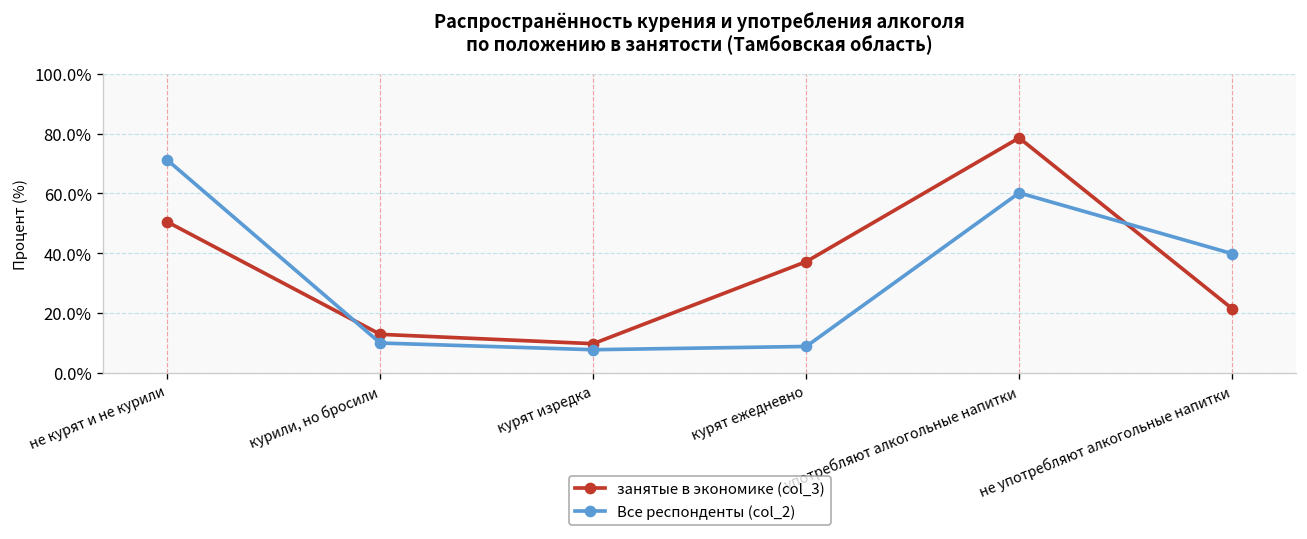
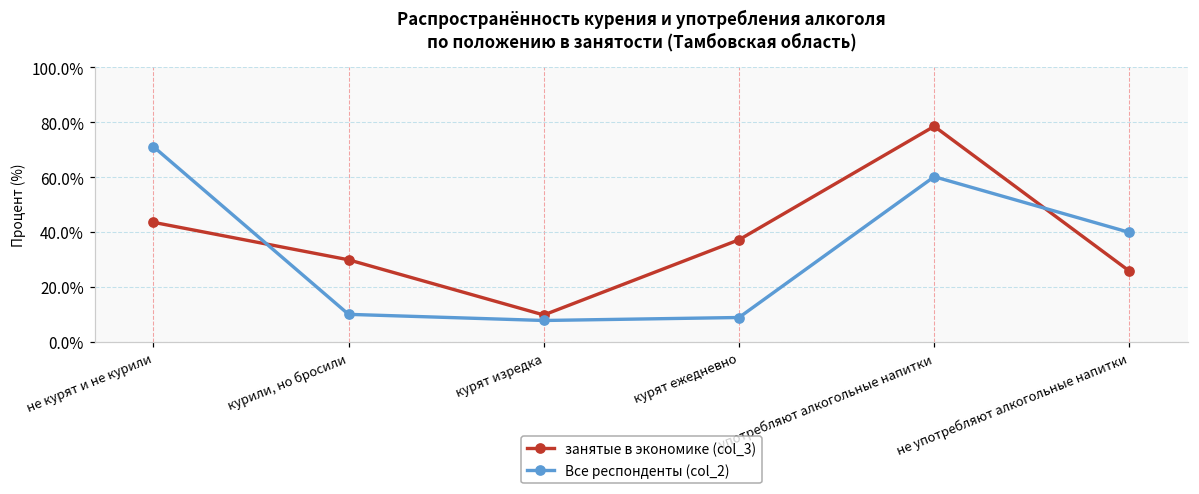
  {
    "занятые в экономике (col_3)": {
-     "не курят и не курили": "50%",
-     "курили, но бросили": "13%",
+     "не курят и не курили": "44%",
+     "курили, но бросили": "30%",
      "курят изредка": "10%",
      "курят ежедневно": "37%",
      "употребляют алкогольные напитки": "79%",
-     "не употребляют алкогольные напитки": "21%"
+     "не употребляют алкогольные напитки": "26%"
    },
    "Все респонденты (col_2)": {
      "не курят и не курили": "71%",
      "курили, но бросили": "10%",
      "курят изредка": "8%",
      "курят ежедневно": "9%",
      "употребляют алкогольные напитки": "60%",
      "не употребляют алкогольные напитки": "40%"
    }
  }
